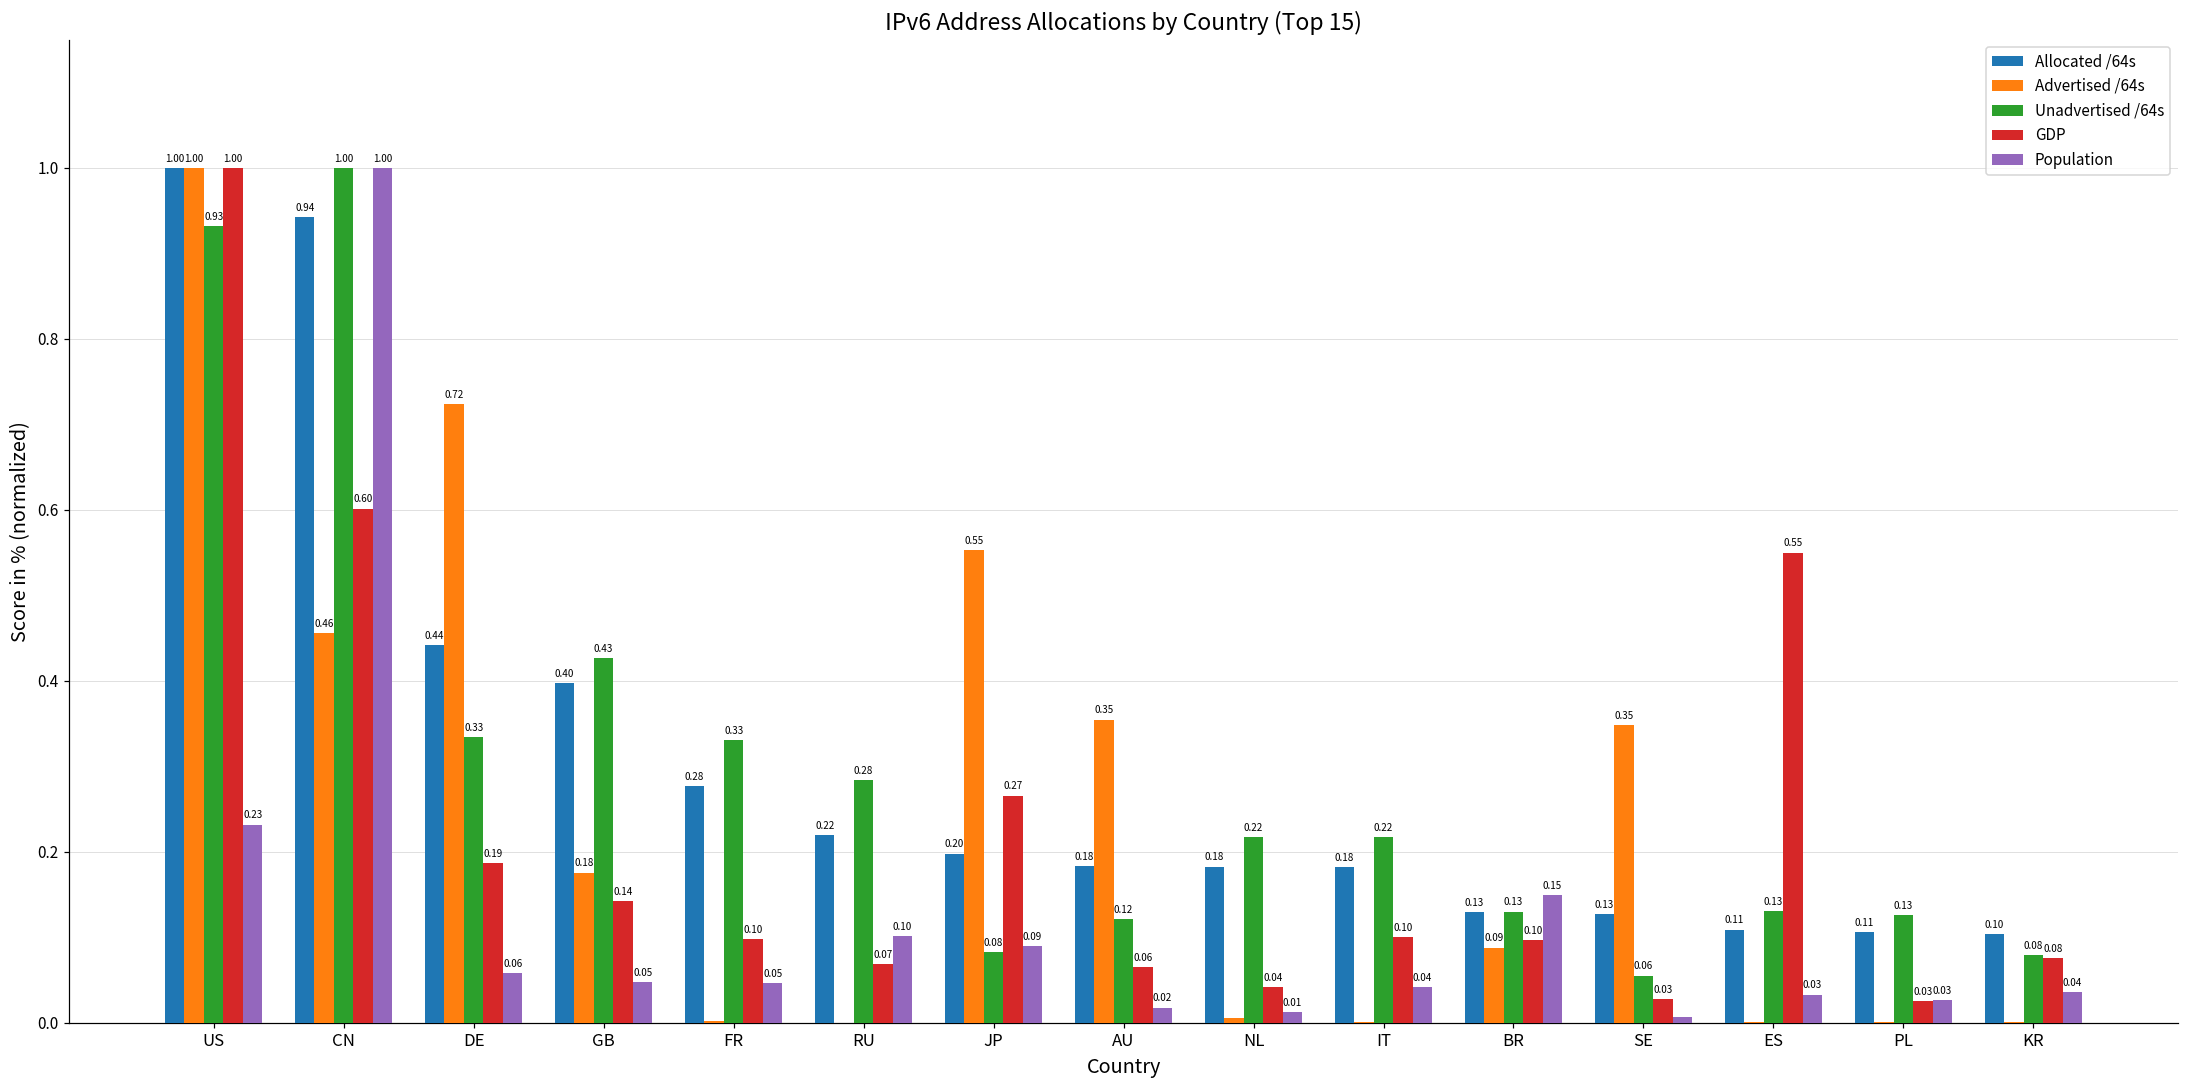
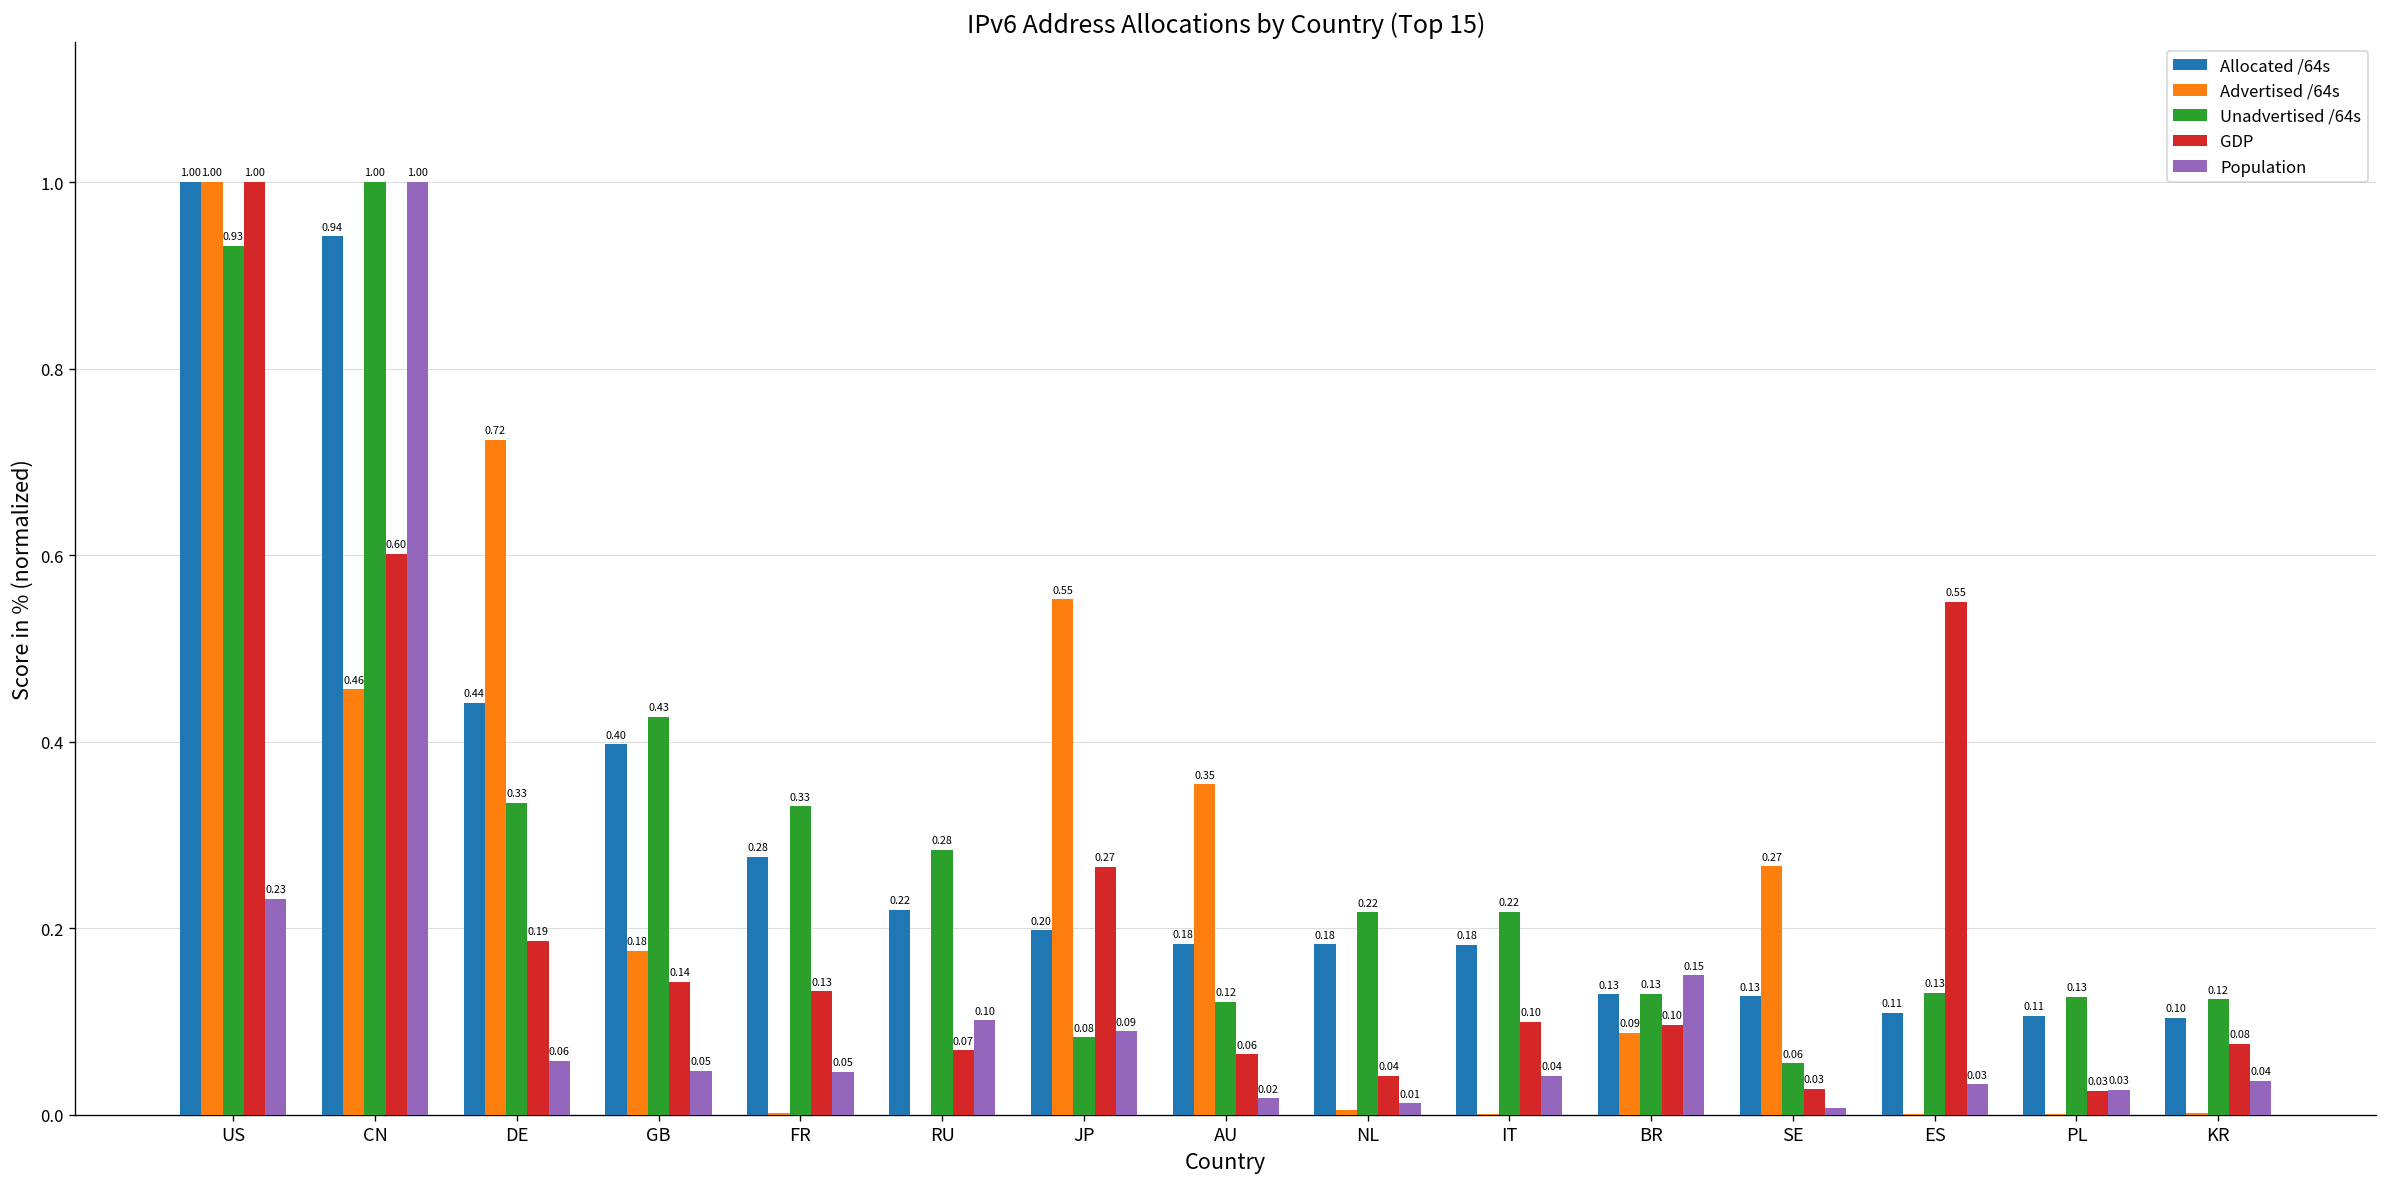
  {
    "Allocated /64s": {
      "US": 1.00,
      "CN": 0.94,
      "DE": 0.44,
      "GB": 0.40,
      "FR": 0.28,
      "RU": 0.22,
      "JP": 0.20,
      "AU": 0.18,
      "NL": 0.18,
      "IT": 0.18,
      "BR": 0.13,
      "SE": 0.13,
      "ES": 0.11,
      "PL": 0.11,
      "KR": 0.10
    },
    "Advertised /64s": {
      "US": 1.00,
      "CN": 0.46,
      "DE": 0.72,
      "GB": 0.18,
      "JP": 0.55,
      "AU": 0.35,
      "BR": 0.09,
-     "SE": 0.35
+     "SE": 0.27
    },
    "Unadvertised /64s": {
      "US": 0.93,
      "CN": 1.00,
      "DE": 0.33,
      "GB": 0.43,
      "FR": 0.33,
      "RU": 0.28,
      "JP": 0.08,
      "AU": 0.12,
      "NL": 0.22,
      "IT": 0.22,
      "BR": 0.13,
      "SE": 0.06,
      "ES": 0.13,
      "PL": 0.13,
-     "KR": 0.08
+     "KR": 0.12
    },
    "GDP": {
      "US": 1.00,
      "CN": 0.60,
      "DE": 0.19,
      "GB": 0.14,
-     "FR": 0.10,
+     "FR": 0.13,
      "RU": 0.07,
      "JP": 0.27,
      "AU": 0.06,
      "NL": 0.04,
      "IT": 0.10,
      "BR": 0.10,
      "SE": 0.03,
      "ES": 0.55,
      "PL": 0.03,
      "KR": 0.08
    },
    "Population": {
      "US": 0.23,
      "CN": 1.00,
      "DE": 0.06,
      "GB": 0.05,
      "FR": 0.05,
      "RU": 0.10,
      "JP": 0.09,
      "AU": 0.02,
      "NL": 0.01,
      "IT": 0.04,
      "BR": 0.15,
      "ES": 0.03,
      "PL": 0.03,
      "KR": 0.04
    }
  }
